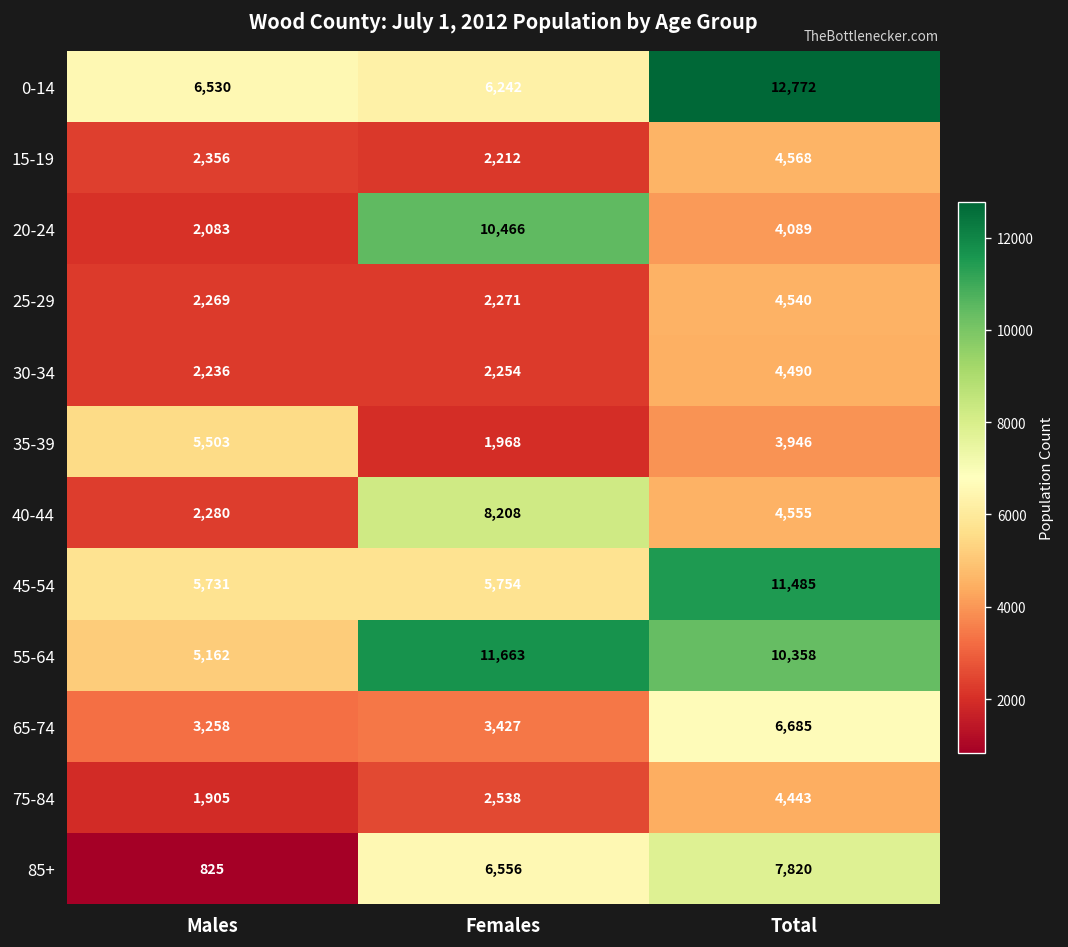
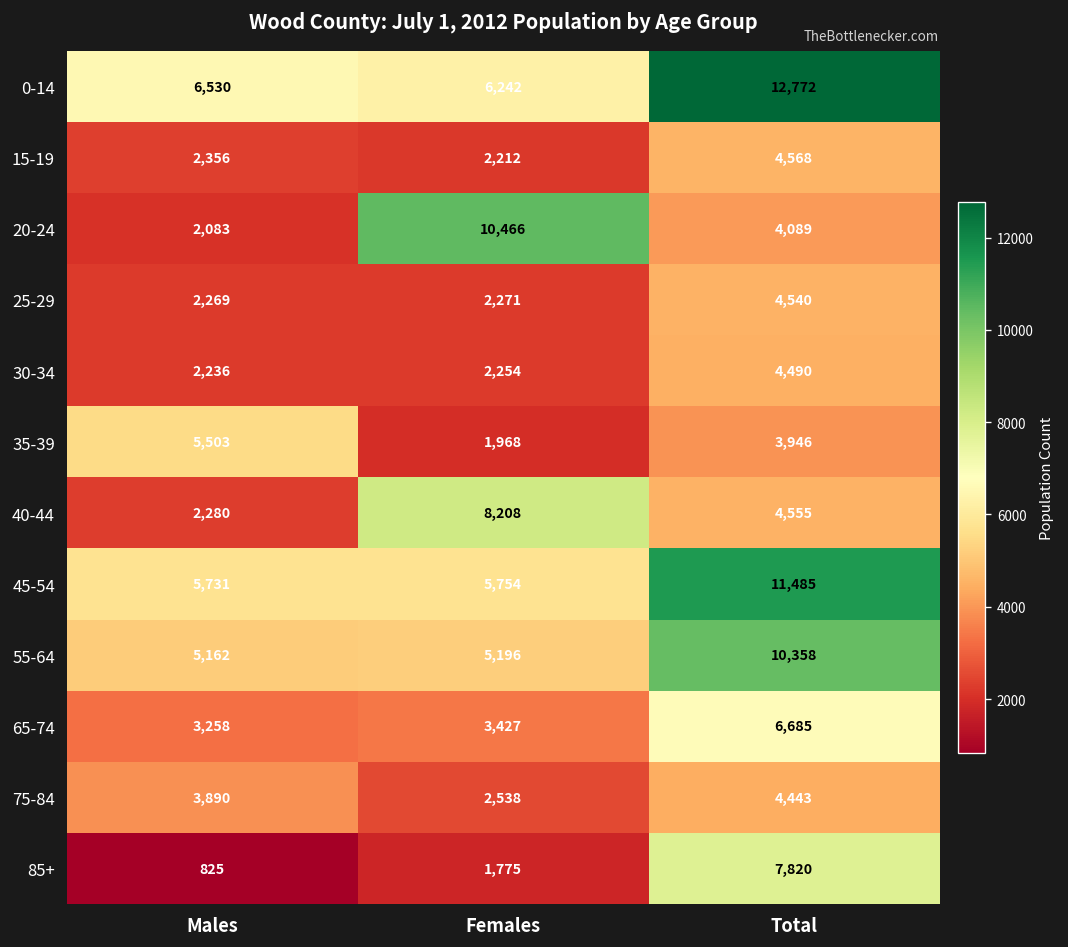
  {
    "0-14": {
      "Males": "6,530",
      "Females": "6,242",
      "Total": "12,772"
    },
    "15-19": {
      "Males": "2,356",
      "Females": "2,212",
      "Total": "4,568"
    },
    "20-24": {
      "Males": "2,083",
      "Females": "10,466",
      "Total": "4,089"
    },
    "25-29": {
      "Males": "2,269",
      "Females": "2,271",
      "Total": "4,540"
    },
    "30-34": {
      "Males": "2,236",
      "Females": "2,254",
      "Total": "4,490"
    },
    "35-39": {
      "Males": "5,503",
      "Females": "1,968",
      "Total": "3,946"
    },
    "40-44": {
      "Males": "2,280",
      "Females": "8,208",
      "Total": "4,555"
    },
    "45-54": {
      "Males": "5,731",
      "Females": "5,754",
      "Total": "11,485"
    },
    "55-64": {
      "Males": "5,162",
-     "Females": "11,663",
+     "Females": "5,196",
      "Total": "10,358"
    },
    "65-74": {
      "Males": "3,258",
      "Females": "3,427",
      "Total": "6,685"
    },
    "75-84": {
-     "Males": "1,905",
+     "Males": "3,890",
      "Females": "2,538",
      "Total": "4,443"
    },
    "85+": {
      "Males": "825",
-     "Females": "6,556",
+     "Females": "1,775",
      "Total": "7,820"
    }
  }
